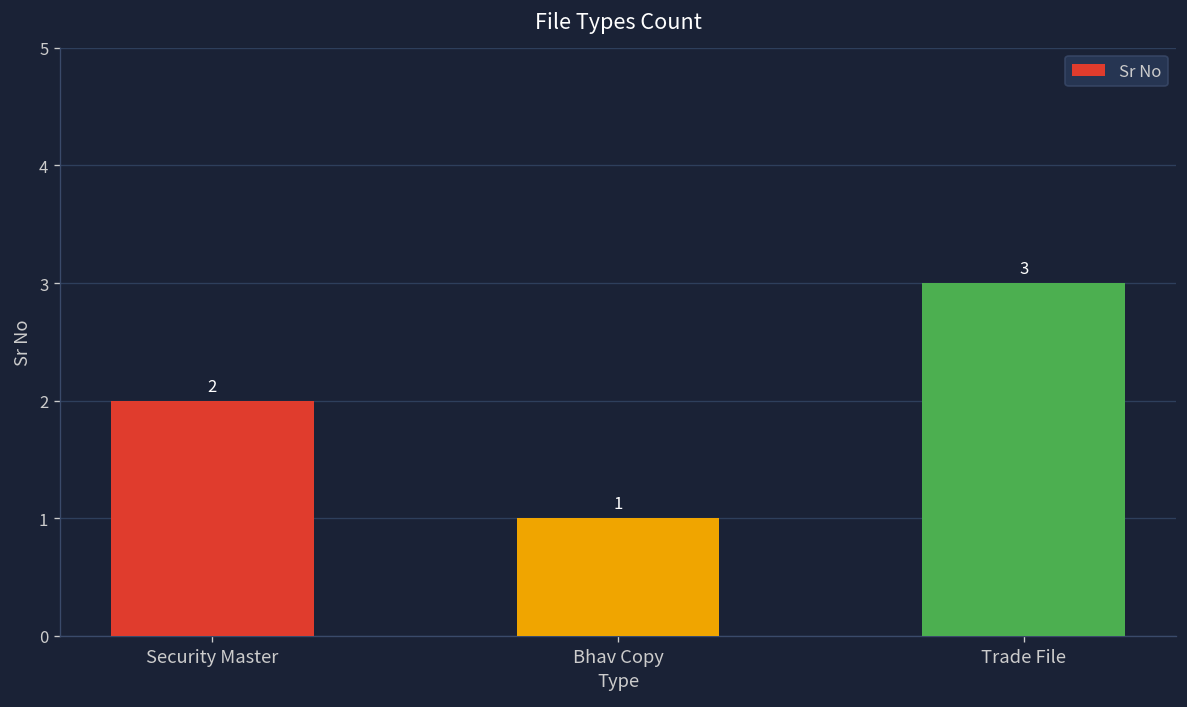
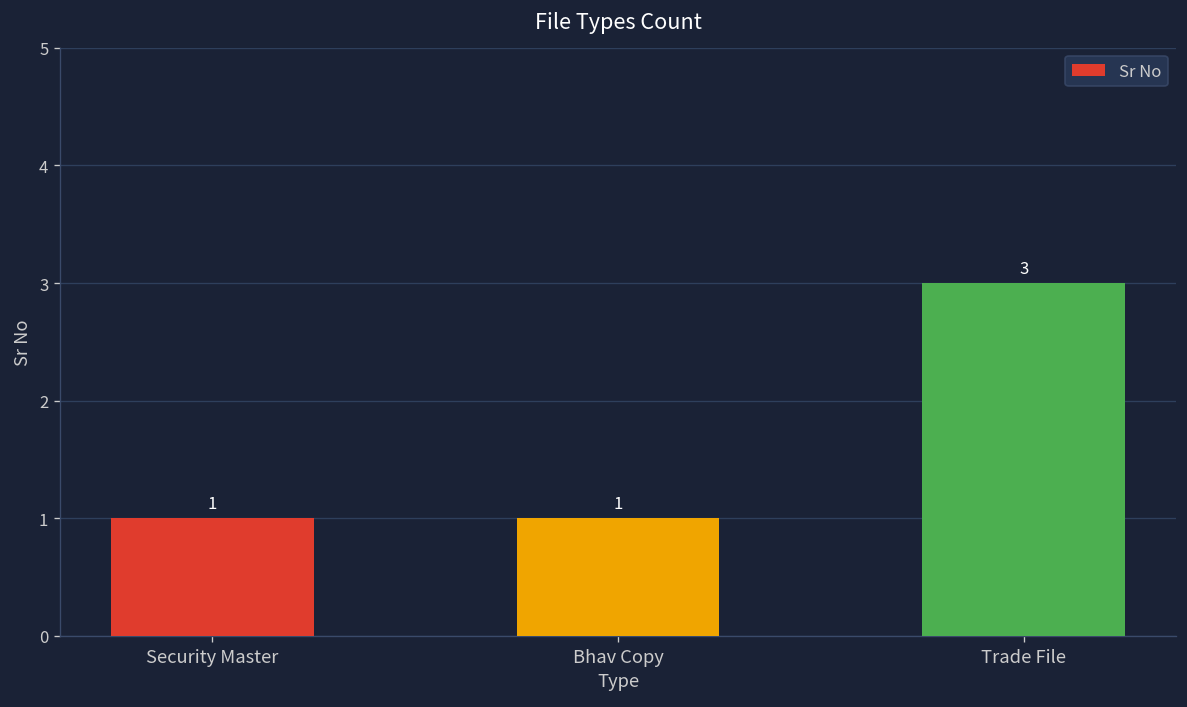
  {
-   "Security Master": 2,
+   "Security Master": 1,
    "Bhav Copy": 1,
    "Trade File": 3
  }
